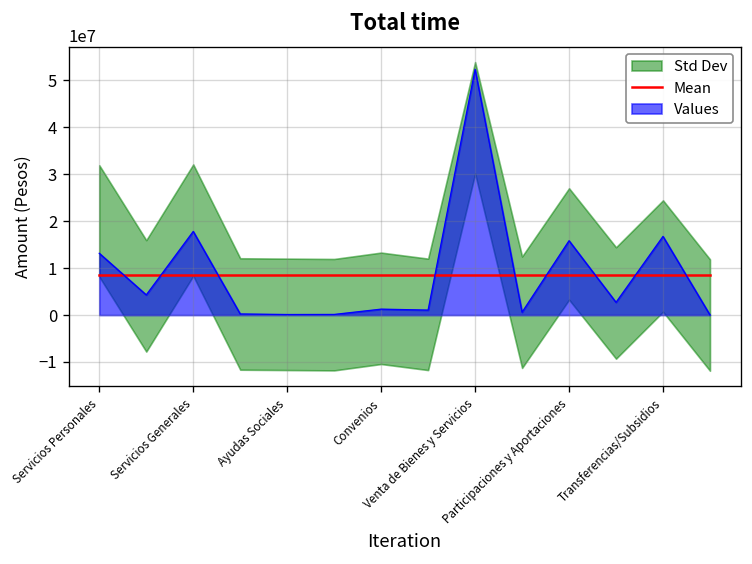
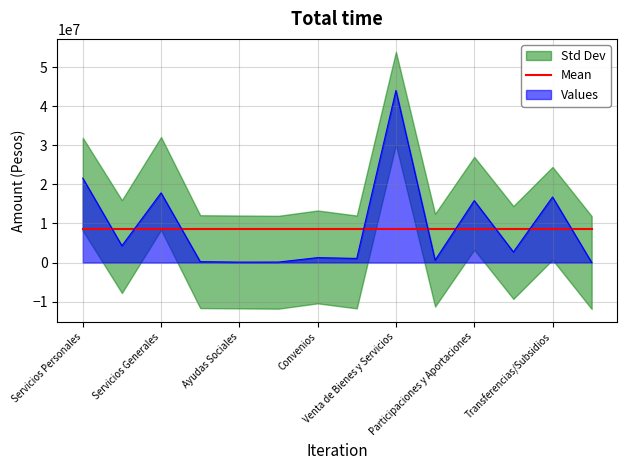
  {
    "Mean": {
      "Servicios Personales": 9000000,
      "Servicios Generales": 9000000,
      "Ayudas Sociales": 9000000,
      "Convenios": 9000000,
      "Venta de Bienes y Servicios": 9000000,
      "Participaciones y Aportaciones": 9000000,
      "Transferencias/Subsidios": 9000000
    },
    "Values": {
-     "Servicios Personales": 13000000,
+     "Servicios Personales": 22000000,
      "Servicios Generales": 18000000,
      "Ayudas Sociales": 0,
      "Convenios": 1000000,
-     "Venta de Bienes y Servicios": 52000000,
+     "Venta de Bienes y Servicios": 44000000,
      "Participaciones y Aportaciones": 16000000,
      "Transferencias/Subsidios": 17000000
    }
  }
